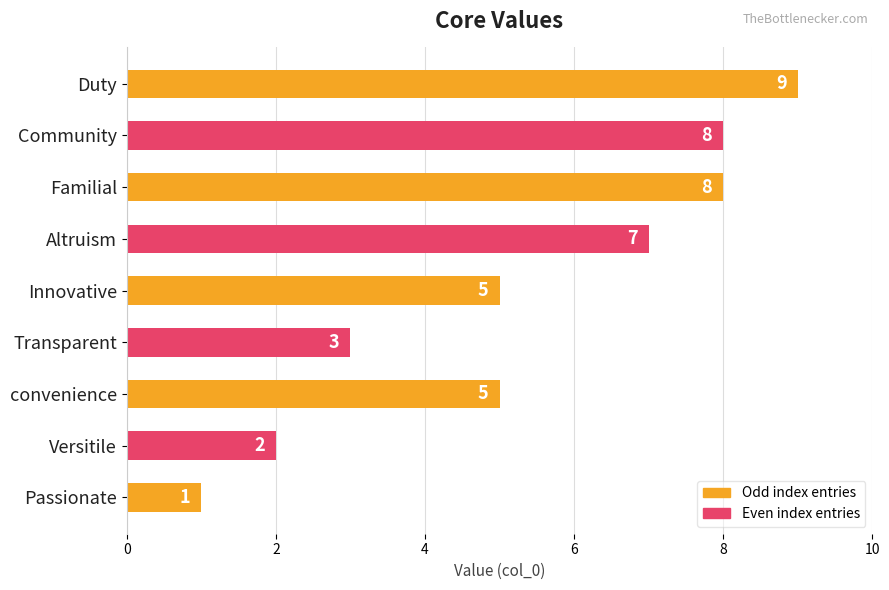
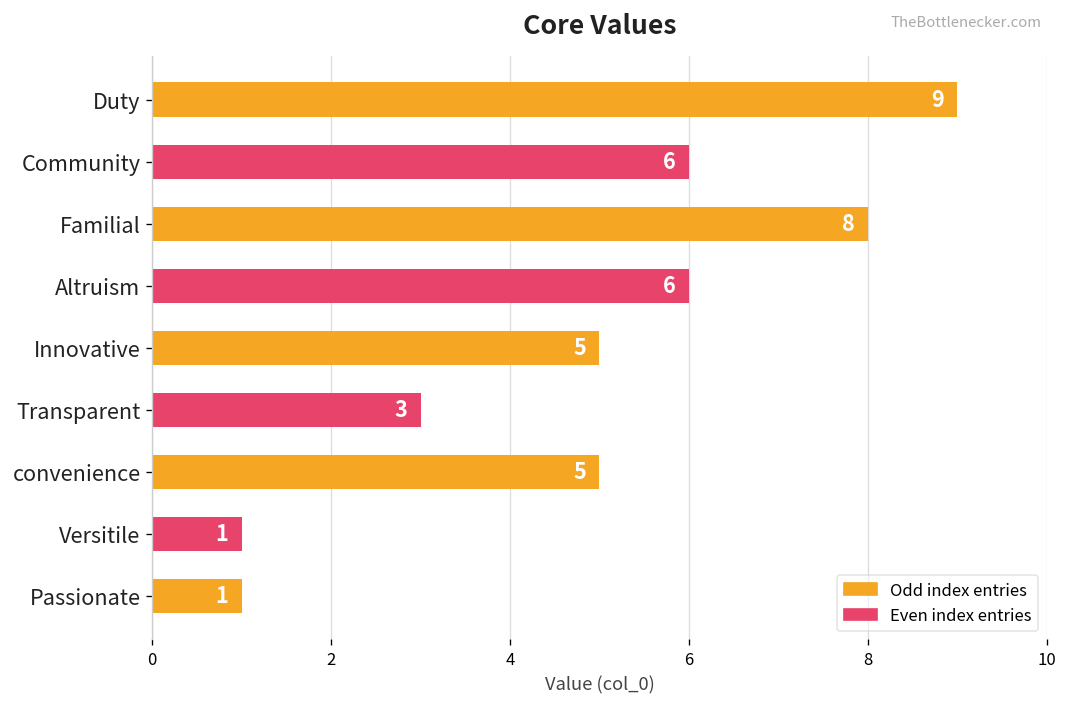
  {
    "Duty": 9,
-   "Community": 8,
+   "Community": 6,
    "Familial": 8,
-   "Altruism": 7,
+   "Altruism": 6,
    "Innovative": 5,
    "Transparent": 3,
    "convenience": 5,
-   "Versitile": 2,
+   "Versitile": 1,
    "Passionate": 1
  }
